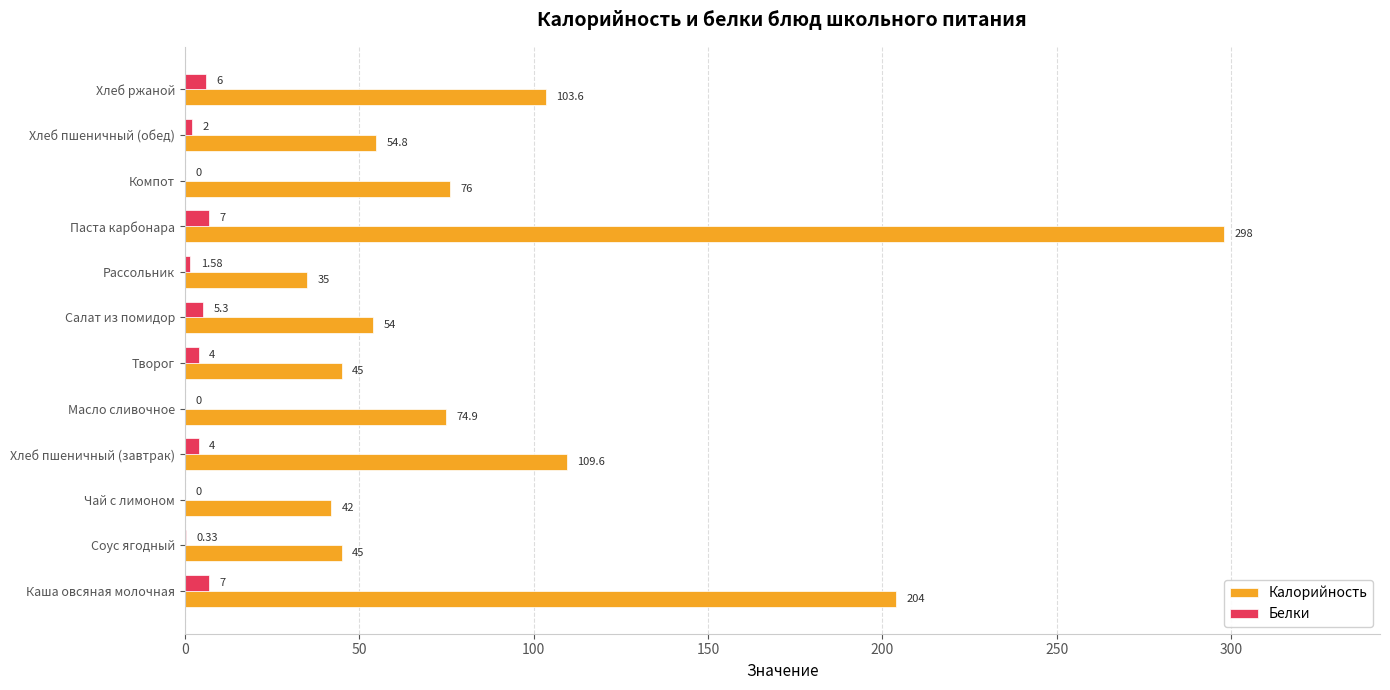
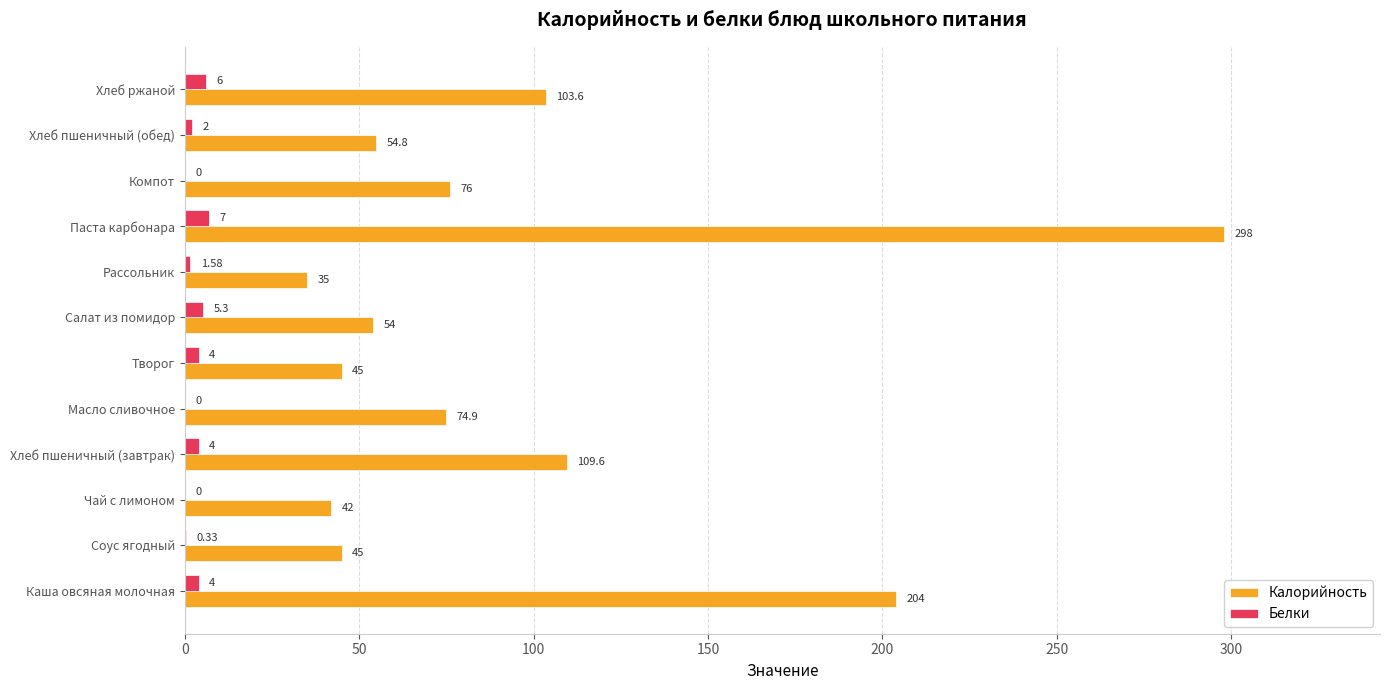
  {
    "Калорийность": {
      "Хлеб ржаной": 103.6,
      "Хлеб пшеничный (обед)": 54.8,
      "Компот": 76,
      "Паста карбонара": 298,
      "Рассольник": 35,
      "Салат из помидор": 54,
      "Творог": 45,
      "Масло сливочное": 74.9,
      "Хлеб пшеничный (завтрак)": 109.6,
      "Чай с лимоном": 42,
      "Соус ягодный": 45,
      "Каша овсяная молочная": 204
    },
    "Белки": {
      "Хлеб ржаной": 6,
      "Хлеб пшеничный (обед)": 2,
      "Компот": 0,
      "Паста карбонара": 7,
      "Рассольник": 1.58,
      "Салат из помидор": 5.3,
      "Творог": 4,
      "Масло сливочное": 0,
      "Хлеб пшеничный (завтрак)": 4,
      "Чай с лимоном": 0,
      "Соус ягодный": 0.33,
-     "Каша овсяная молочная": 7
+     "Каша овсяная молочная": 4
    }
  }
